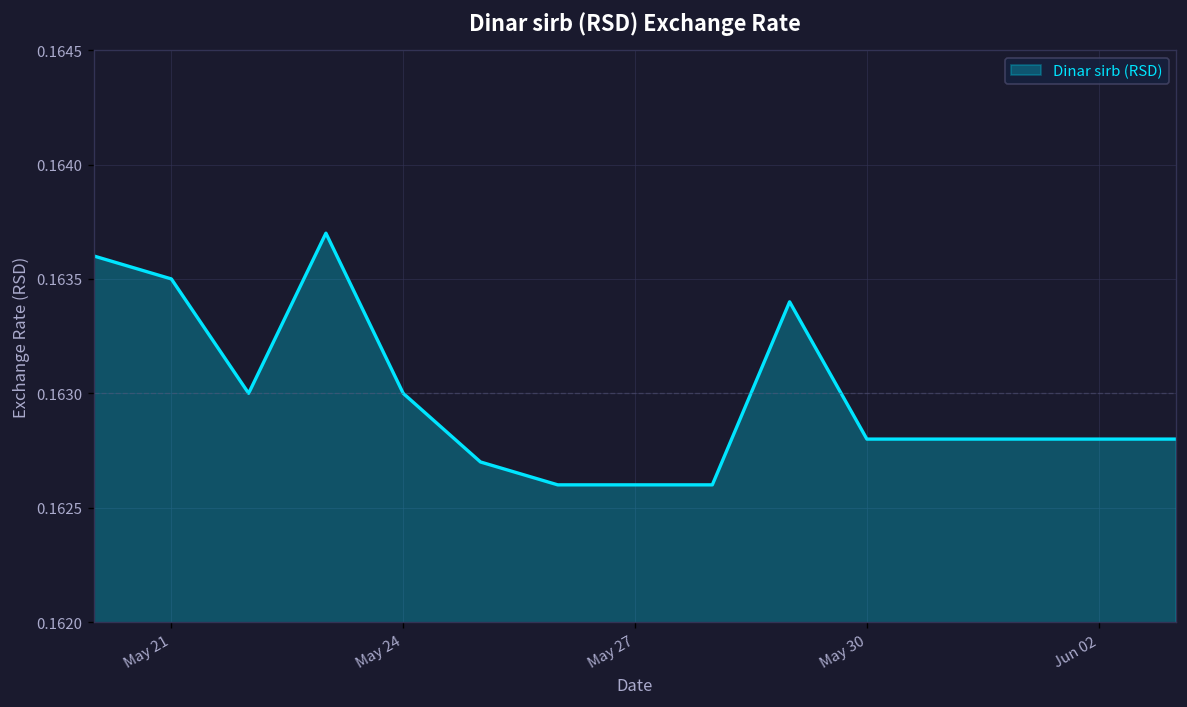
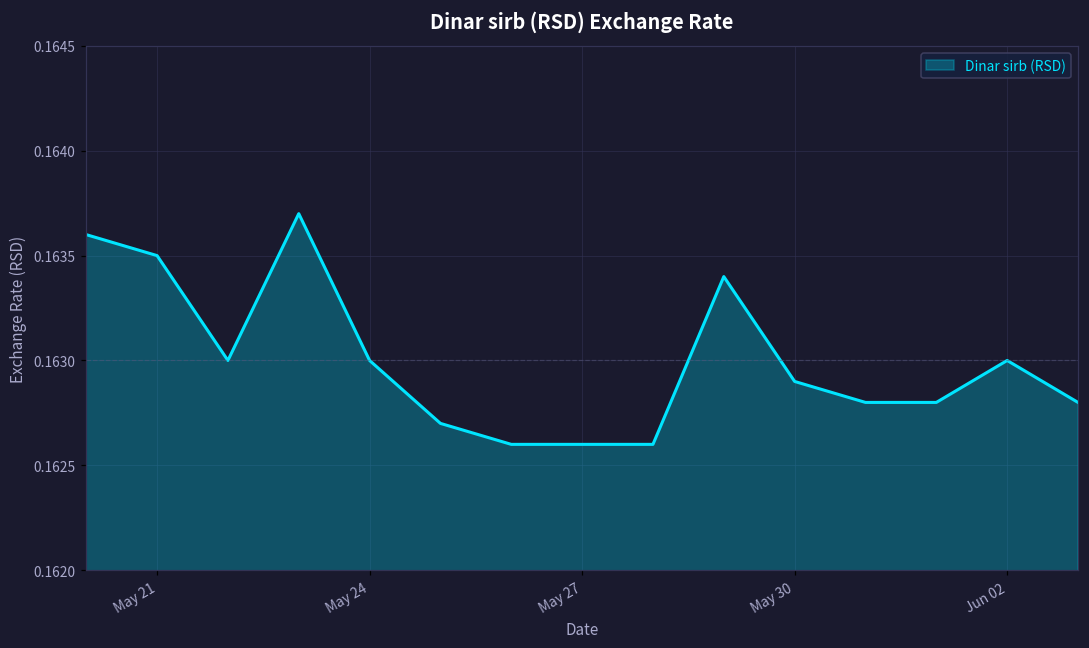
  {
    "May 21": 0.1635,
    "May 24": 0.1630,
    "May 27": 0.1626,
-   "May 30": 0.1628,
-   "Jun 02": 0.1628
+   "May 30": 0.1629,
+   "Jun 02": 0.1630
  }
